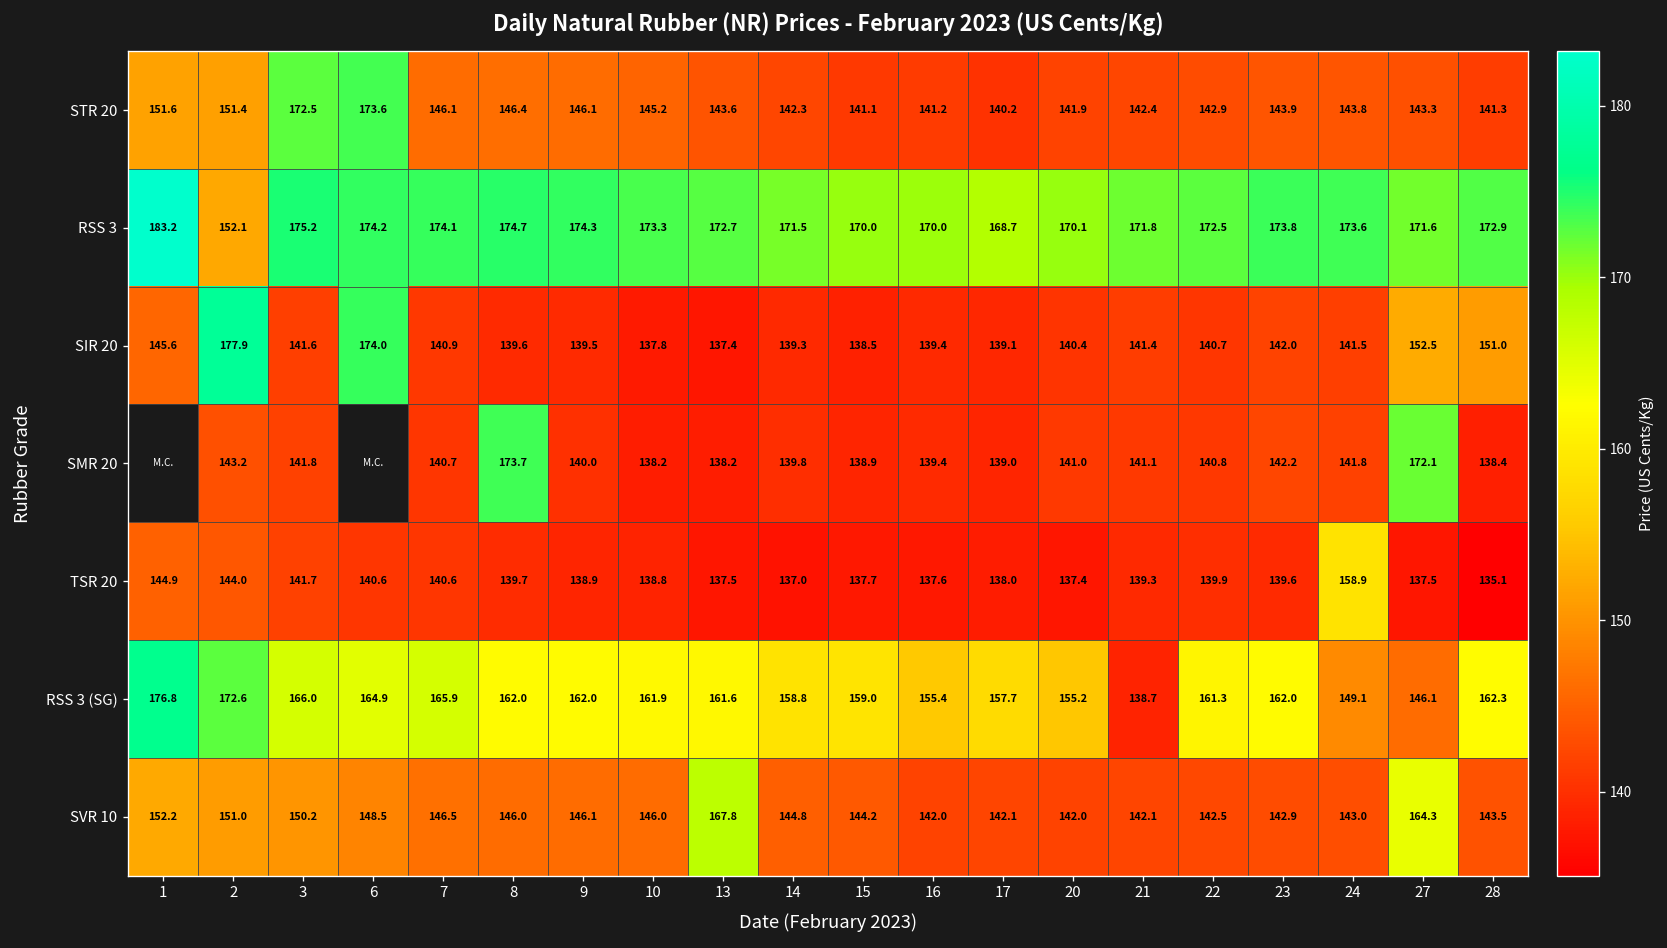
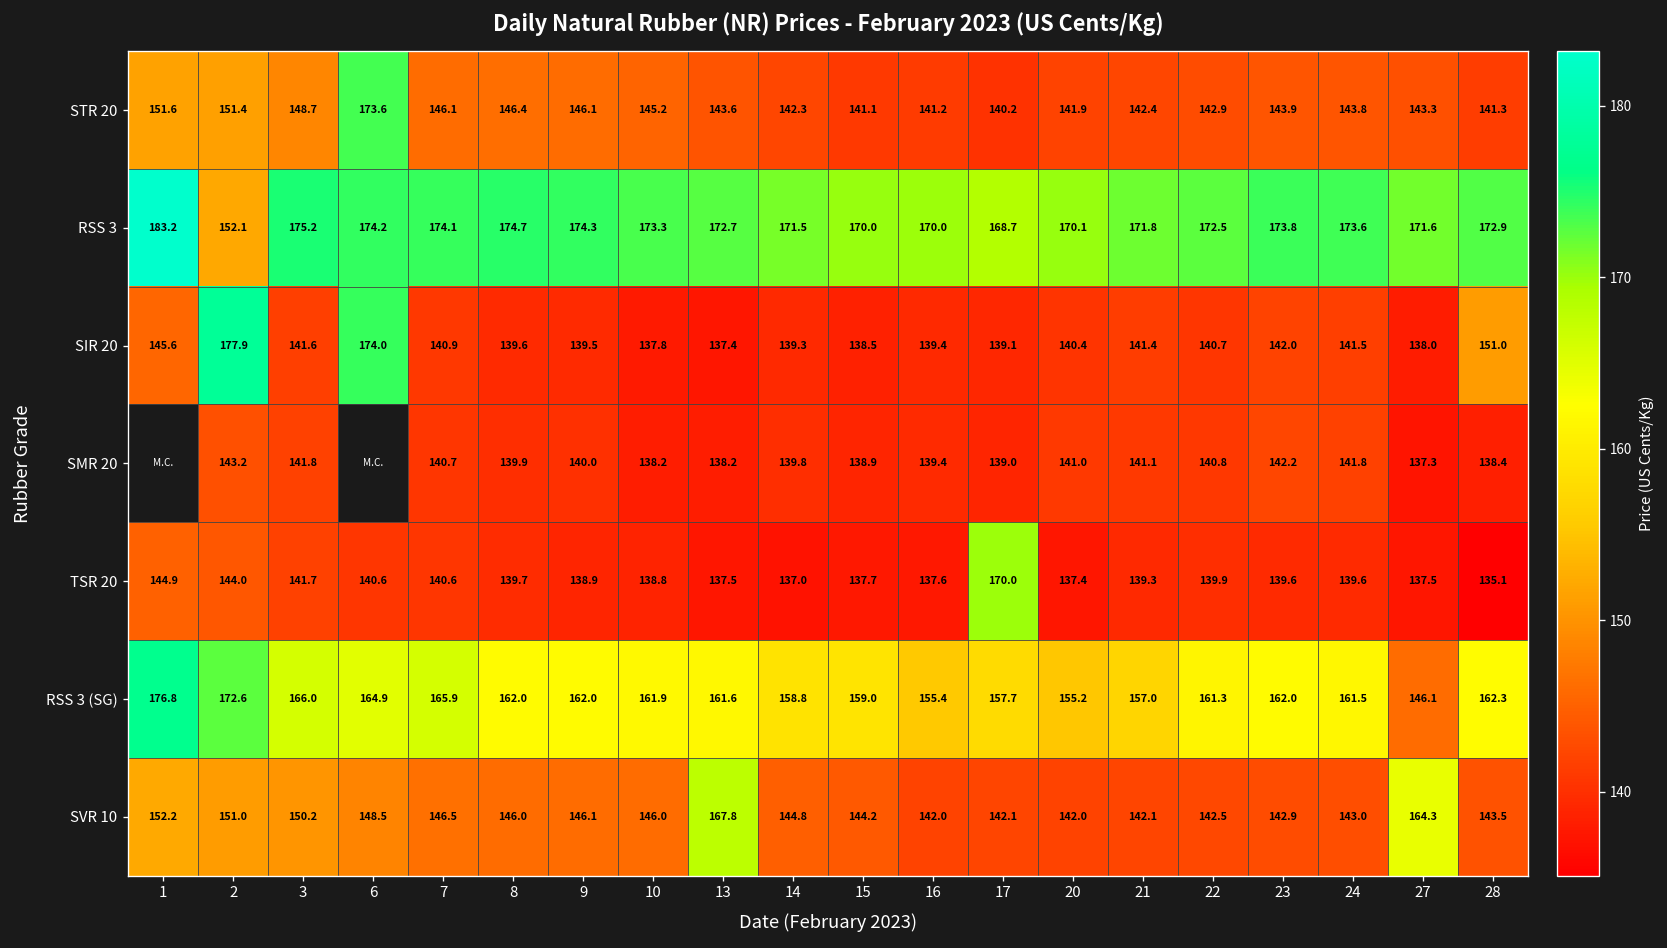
  {
    "STR 20": {
      "1": 151.6,
      "2": 151.4,
-     "3": 172.5,
+     "3": 148.7,
      "6": 173.6,
      "7": 146.1,
      "8": 146.4,
      "9": 146.1,
      "10": 145.2,
      "13": 143.6,
      "14": 142.3,
      "15": 141.1,
      "16": 141.2,
      "17": 140.2,
      "20": 141.9,
      "21": 142.4,
      "22": 142.9,
      "23": 143.9,
      "24": 143.8,
      "27": 143.3,
      "28": 141.3
    },
    "RSS 3": {
      "1": 183.2,
      "2": 152.1,
      "3": 175.2,
      "6": 174.2,
      "7": 174.1,
      "8": 174.7,
      "9": 174.3,
      "10": 173.3,
      "13": 172.7,
      "14": 171.5,
      "15": 170.0,
      "16": 170.0,
      "17": 168.7,
      "20": 170.1,
      "21": 171.8,
      "22": 172.5,
      "23": 173.8,
      "24": 173.6,
      "27": 171.6,
      "28": 172.9
    },
    "SIR 20": {
      "1": 145.6,
      "2": 177.9,
      "3": 141.6,
      "6": 174.0,
      "7": 140.9,
      "8": 139.6,
      "9": 139.5,
      "10": 137.8,
      "13": 137.4,
      "14": 139.3,
      "15": 138.5,
      "16": 139.4,
      "17": 139.1,
      "20": 140.4,
      "21": 141.4,
      "22": 140.7,
      "23": 142.0,
      "24": 141.5,
-     "27": 152.5,
+     "27": 138.0,
      "28": 151.0
    },
    "SMR 20": {
      "2": 143.2,
      "3": 141.8,
      "7": 140.7,
-     "8": 173.7,
+     "8": 139.9,
      "9": 140.0,
      "10": 138.2,
      "13": 138.2,
      "14": 139.8,
      "15": 138.9,
      "16": 139.4,
      "17": 139.0,
      "20": 141.0,
      "21": 141.1,
      "22": 140.8,
      "23": 142.2,
      "24": 141.8,
-     "27": 172.1,
+     "27": 137.3,
      "28": 138.4
    },
    "TSR 20": {
      "1": 144.9,
      "2": 144.0,
      "3": 141.7,
      "6": 140.6,
      "7": 140.6,
      "8": 139.7,
      "9": 138.9,
      "10": 138.8,
      "13": 137.5,
      "14": 137.0,
      "15": 137.7,
      "16": 137.6,
-     "17": 138.0,
+     "17": 170.0,
      "20": 137.4,
      "21": 139.3,
      "22": 139.9,
      "23": 139.6,
-     "24": 158.9,
+     "24": 139.6,
      "27": 137.5,
      "28": 135.1
    },
    "RSS 3 (SG)": {
      "1": 176.8,
      "2": 172.6,
      "3": 166.0,
      "6": 164.9,
      "7": 165.9,
      "8": 162.0,
      "9": 162.0,
      "10": 161.9,
      "13": 161.6,
      "14": 158.8,
      "15": 159.0,
      "16": 155.4,
      "17": 157.7,
      "20": 155.2,
-     "21": 138.7,
+     "21": 157.0,
      "22": 161.3,
      "23": 162.0,
-     "24": 149.1,
+     "24": 161.5,
      "27": 146.1,
      "28": 162.3
    },
    "SVR 10": {
      "1": 152.2,
      "2": 151.0,
      "3": 150.2,
      "6": 148.5,
      "7": 146.5,
      "8": 146.0,
      "9": 146.1,
      "10": 146.0,
      "13": 167.8,
      "14": 144.8,
      "15": 144.2,
      "16": 142.0,
      "17": 142.1,
      "20": 142.0,
      "21": 142.1,
      "22": 142.5,
      "23": 142.9,
      "24": 143.0,
      "27": 164.3,
      "28": 143.5
    }
  }
